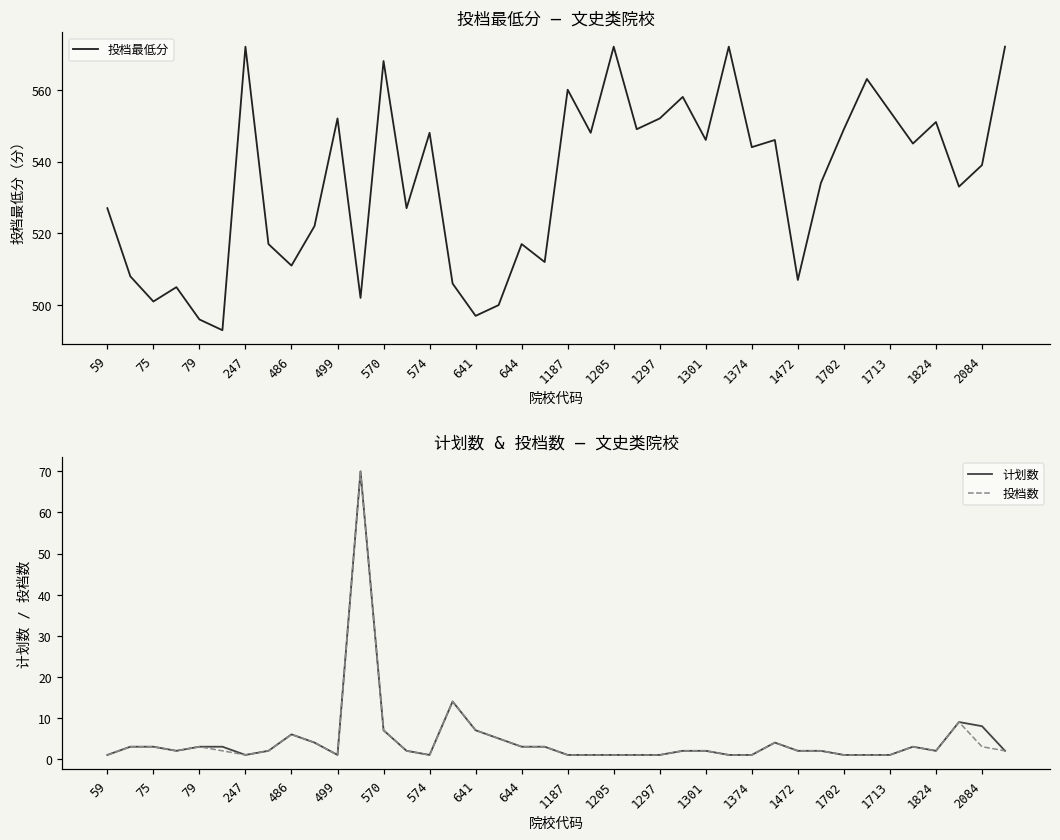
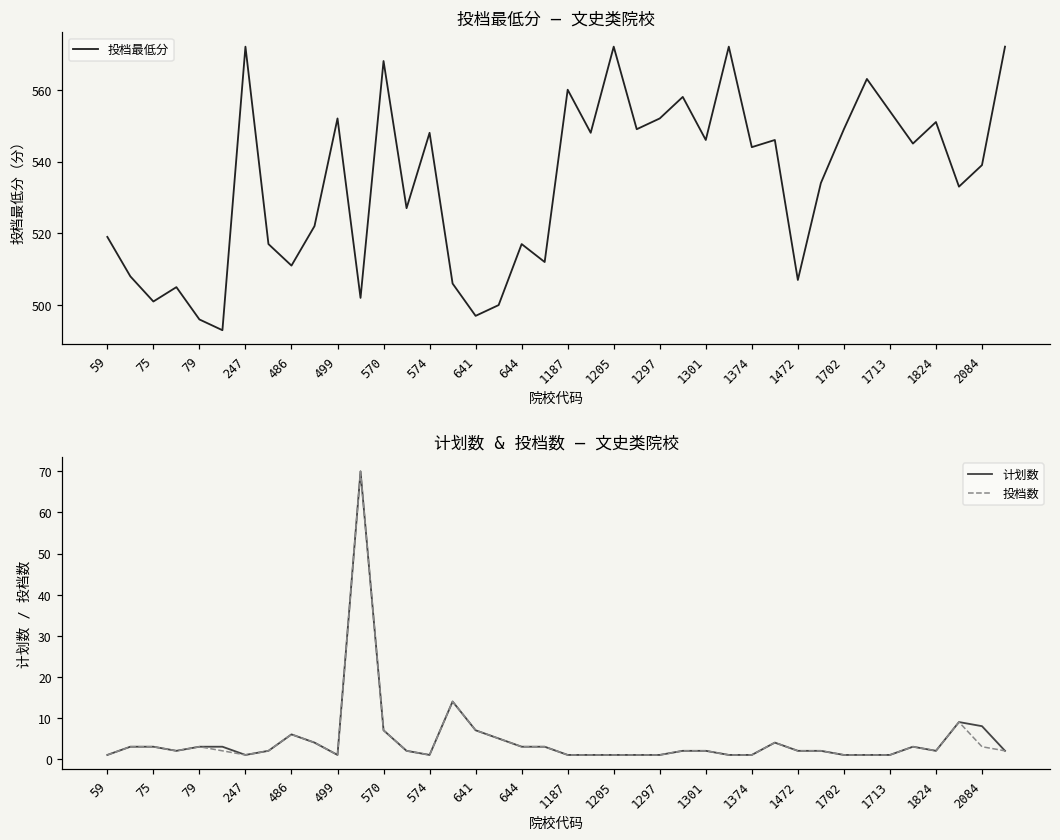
  {
    "投档最低分 — 文史类院校": {
-     "59": 527,
+     "59": 519,
      "75": 501,
      "79": 496,
      "247": 572,
      "486": 511,
      "499": 552,
      "570": 568,
      "574": 548,
      "641": 497,
      "644": 517,
      "1187": 560,
      "1205": 572,
      "1297": 552,
      "1301": 546,
      "1374": 544,
      "1472": 507,
      "1702": 549,
      "1713": 554,
      "1824": 551,
      "2084": 539
    },
    "计划数 & 投档数 — 文史类院校": {
      "计划数": {
        "2084": 8
      },
      "投档数": {
        "2084": 3
      }
    }
  }
